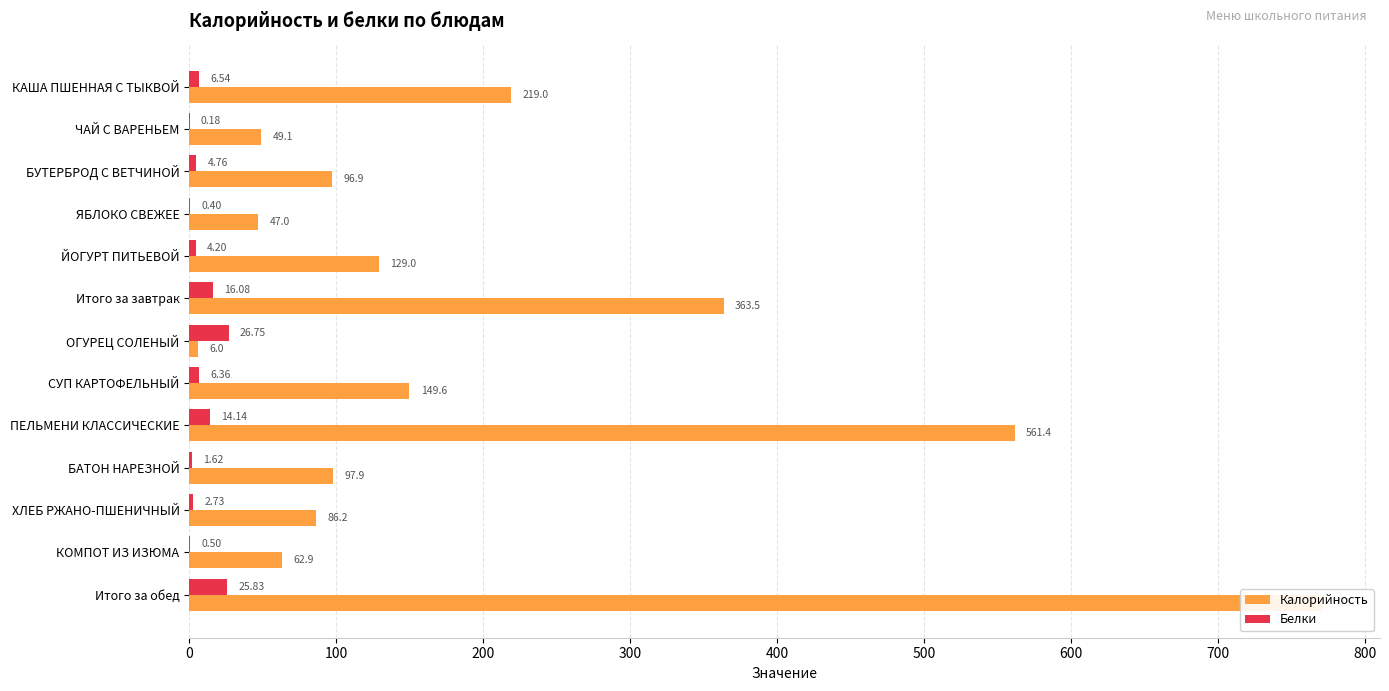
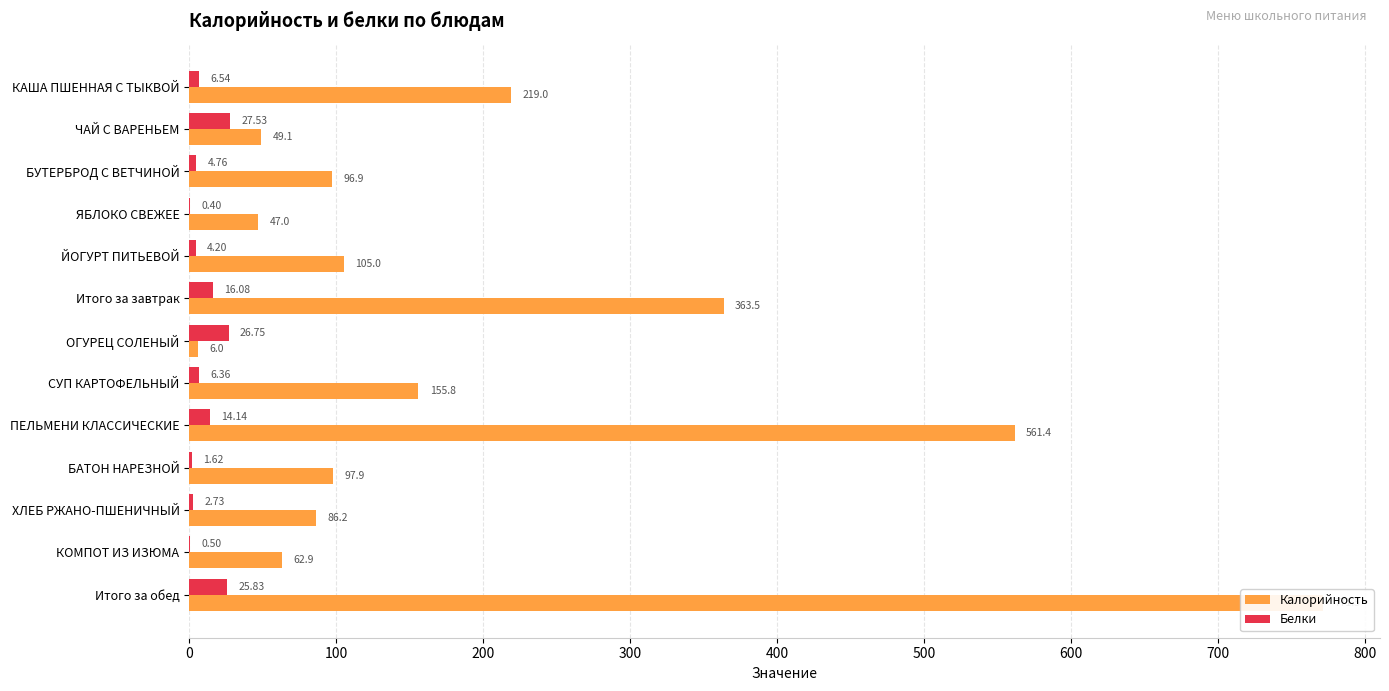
  {
    "Калорийность": {
      "КАША ПШЕННАЯ С ТЫКВОЙ": 219.0,
      "ЧАЙ С ВАРЕНЬЕМ": 49.1,
      "БУТЕРБРОД С ВЕТЧИНОЙ": 96.9,
      "ЯБЛОКО СВЕЖЕЕ": 47.0,
-     "ЙОГУРТ ПИТЬЕВОЙ": 129.0,
+     "ЙОГУРТ ПИТЬЕВОЙ": 105.0,
      "Итого за завтрак": 363.5,
      "ОГУРЕЦ СОЛЕНЫЙ": 6.0,
-     "СУП КАРТОФЕЛЬНЫЙ": 149.6,
+     "СУП КАРТОФЕЛЬНЫЙ": 155.8,
      "ПЕЛЬМЕНИ КЛАССИЧЕСКИЕ": 561.4,
      "БАТОН НАРЕЗНОЙ": 97.9,
      "ХЛЕБ РЖАНО-ПШЕНИЧНЫЙ": 86.2,
      "КОМПОТ ИЗ ИЗЮМА": 62.9
    },
    "Белки": {
      "КАША ПШЕННАЯ С ТЫКВОЙ": 6.54,
-     "ЧАЙ С ВАРЕНЬЕМ": 0.18,
+     "ЧАЙ С ВАРЕНЬЕМ": 27.53,
      "БУТЕРБРОД С ВЕТЧИНОЙ": 4.76,
      "ЯБЛОКО СВЕЖЕЕ": 0.40,
      "ЙОГУРТ ПИТЬЕВОЙ": 4.20,
      "Итого за завтрак": 16.08,
      "ОГУРЕЦ СОЛЕНЫЙ": 26.75,
      "СУП КАРТОФЕЛЬНЫЙ": 6.36,
      "ПЕЛЬМЕНИ КЛАССИЧЕСКИЕ": 14.14,
      "БАТОН НАРЕЗНОЙ": 1.62,
      "ХЛЕБ РЖАНО-ПШЕНИЧНЫЙ": 2.73,
      "КОМПОТ ИЗ ИЗЮМА": 0.50,
      "Итого за обед": 25.83
    }
  }
